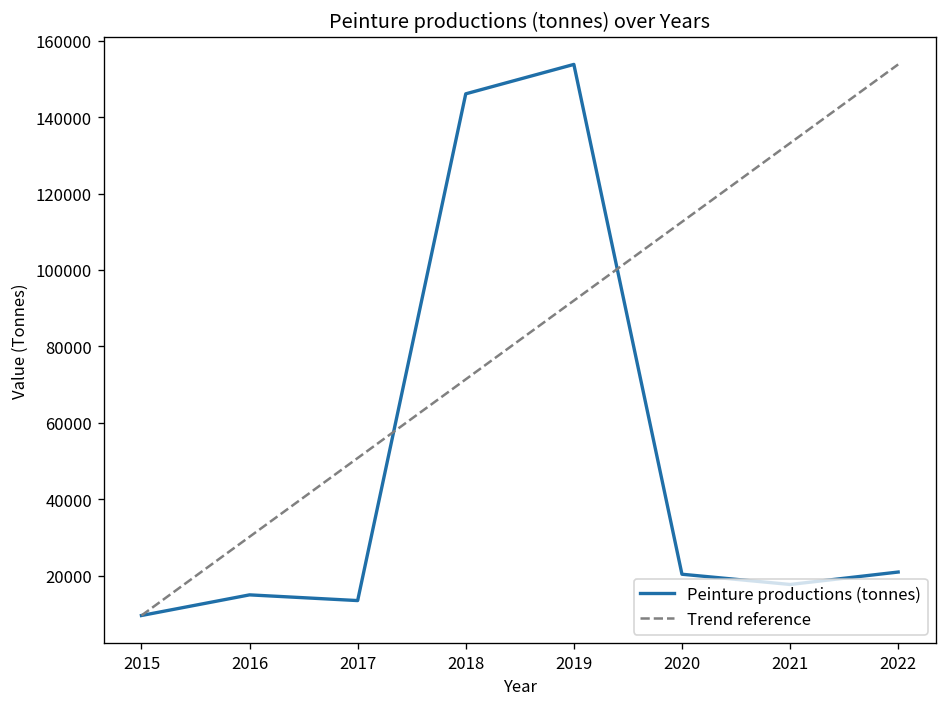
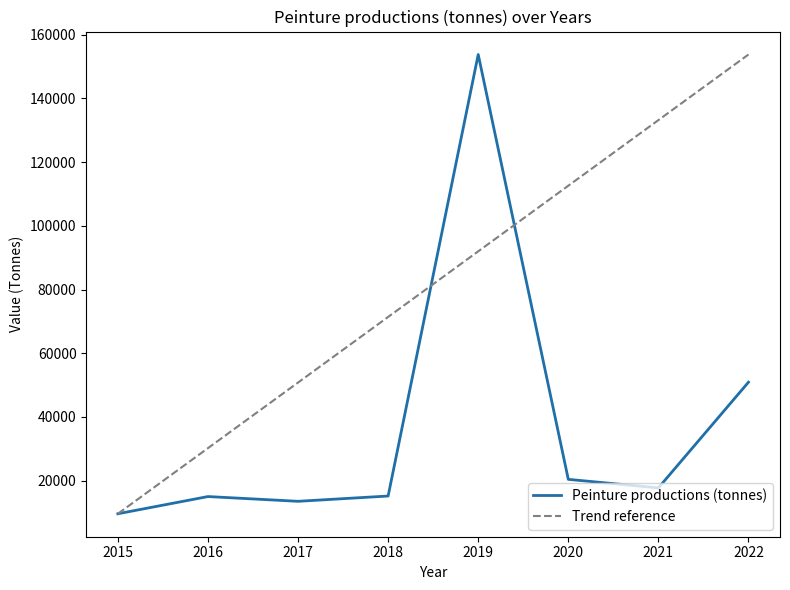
  {
    "Peinture productions (tonnes)": {
      "2016": 15000,
      "2017": 14000,
-     "2018": 146000,
+     "2018": 15000,
      "2019": 154000,
      "2020": 20000,
-     "2022": 21000
+     "2022": 51000
    },
    "Trend reference": {
      "2022": 154000
    }
  }
